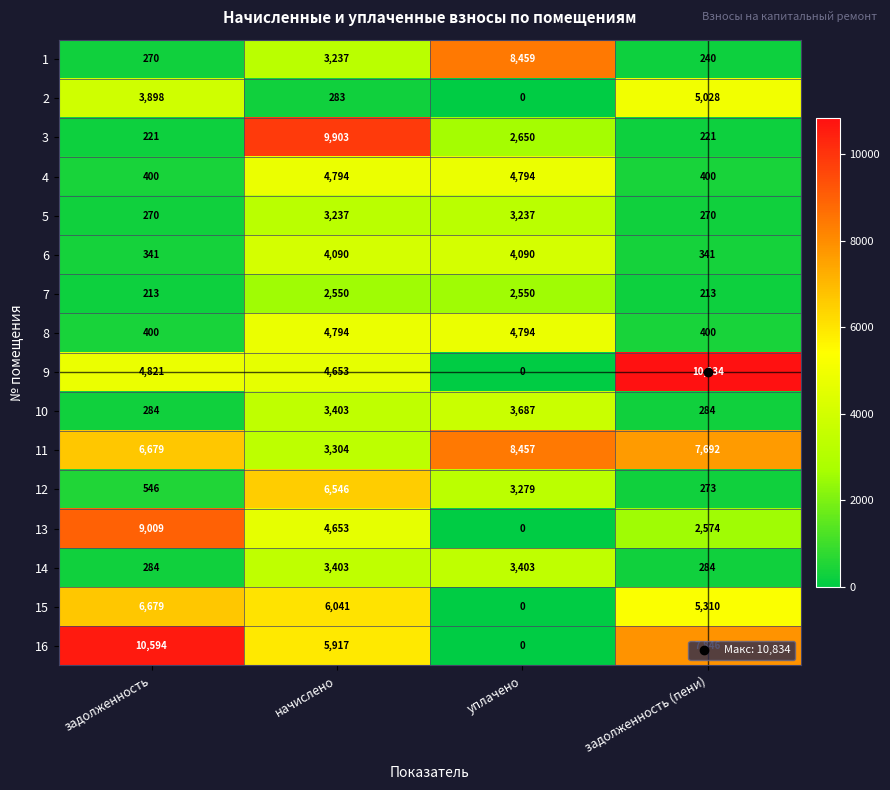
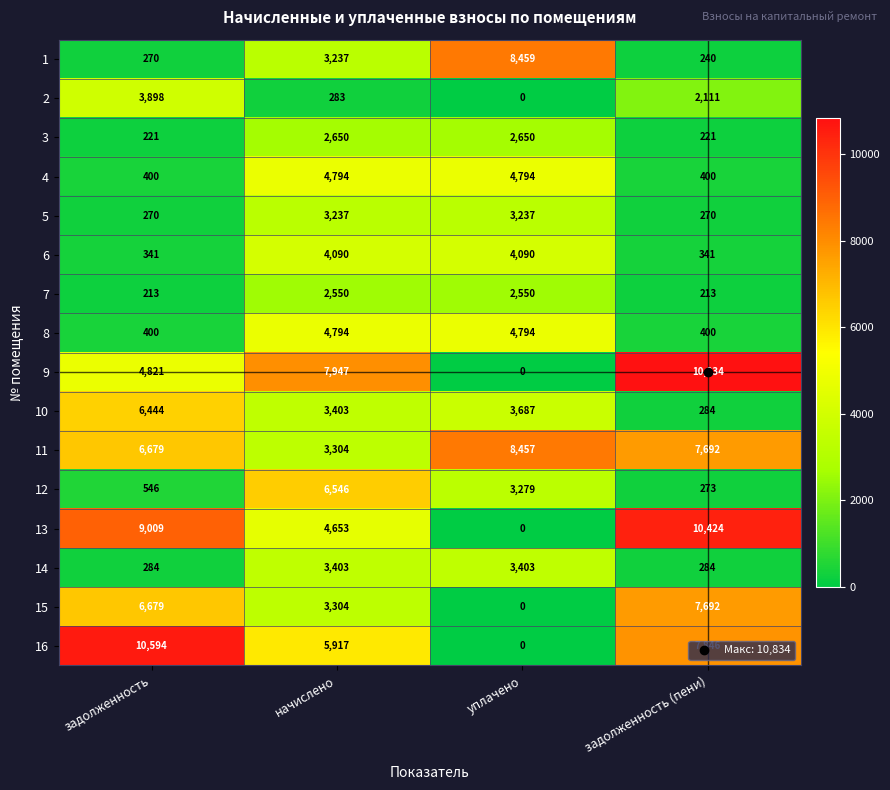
  {
    "1": {
      "задолженность": "270",
      "начислено": "3,237",
      "уплачено": "8,459",
      "задолженность (пени)": "240"
    },
    "2": {
      "задолженность": "3,898",
      "начислено": "283",
      "уплачено": "0",
-     "задолженность (пени)": "5,028"
+     "задолженность (пени)": "2,111"
    },
    "3": {
      "задолженность": "221",
-     "начислено": "9,903",
+     "начислено": "2,650",
      "уплачено": "2,650",
      "задолженность (пени)": "221"
    },
    "4": {
      "задолженность": "400",
      "начислено": "4,794",
      "уплачено": "4,794",
      "задолженность (пени)": "400"
    },
    "5": {
      "задолженность": "270",
      "начислено": "3,237",
      "уплачено": "3,237",
      "задолженность (пени)": "270"
    },
    "6": {
      "задолженность": "341",
      "начислено": "4,090",
      "уплачено": "4,090",
      "задолженность (пени)": "341"
    },
    "7": {
      "задолженность": "213",
      "начислено": "2,550",
      "уплачено": "2,550",
      "задолженность (пени)": "213"
    },
    "8": {
      "задолженность": "400",
      "начислено": "4,794",
      "уплачено": "4,794",
      "задолженность (пени)": "400"
    },
    "9": {
      "задолженность": "4,821",
-     "начислено": "4,653",
+     "начислено": "7,947",
      "уплачено": "0"
    },
    "10": {
-     "задолженность": "284",
+     "задолженность": "6,444",
      "начислено": "3,403",
      "уплачено": "3,687",
      "задолженность (пени)": "284"
    },
    "11": {
      "задолженность": "6,679",
      "начислено": "3,304",
      "уплачено": "8,457",
      "задолженность (пени)": "7,692"
    },
    "12": {
      "задолженность": "546",
      "начислено": "6,546",
      "уплачено": "3,279",
      "задолженность (пени)": "273"
    },
    "13": {
      "задолженность": "9,009",
      "начислено": "4,653",
      "уплачено": "0",
-     "задолженность (пени)": "2,574"
+     "задолженность (пени)": "10,424"
    },
    "14": {
      "задолженность": "284",
      "начислено": "3,403",
      "уплачено": "3,403",
      "задолженность (пени)": "284"
    },
    "15": {
      "задолженность": "6,679",
-     "начислено": "6,041",
+     "начислено": "3,304",
      "уплачено": "0",
-     "задолженность (пени)": "5,310"
+     "задолженность (пени)": "7,692"
    },
    "16": {
      "задолженность": "10,594",
      "начислено": "5,917",
      "уплачено": "0"
    }
  }
